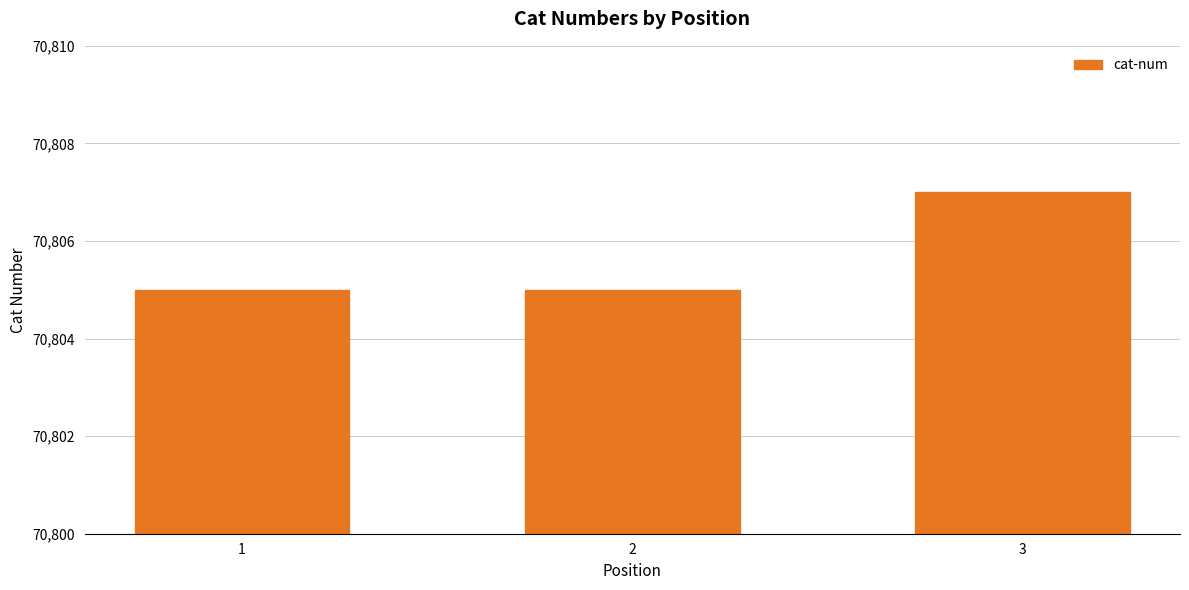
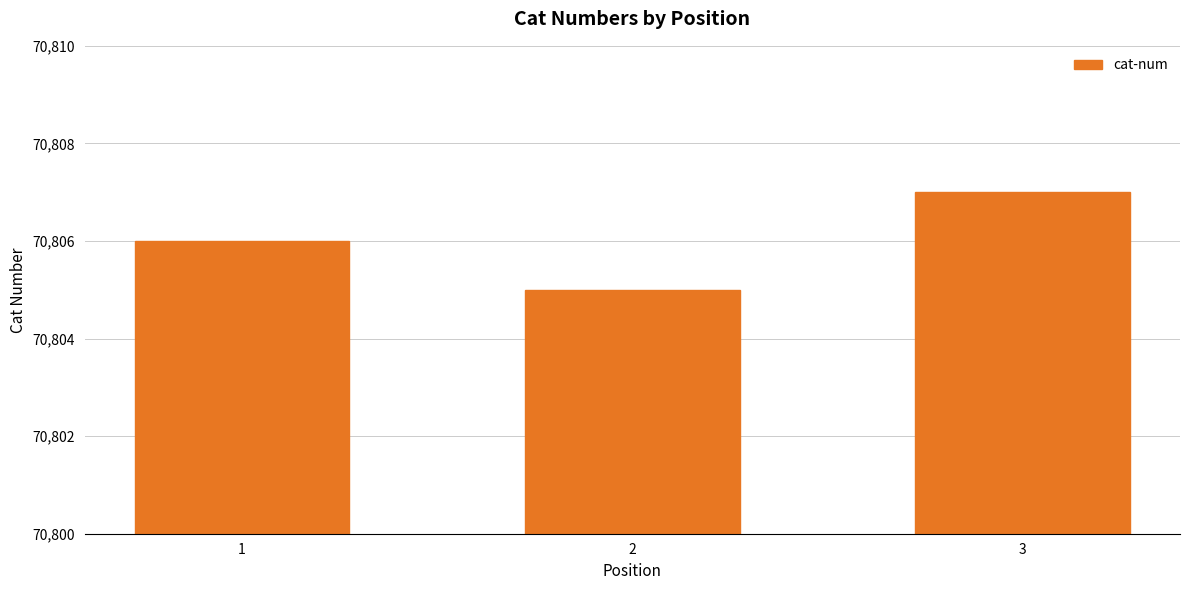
  {
-   "1": "70,805",
+   "1": "70,806",
    "2": "70,805",
    "3": "70,807"
  }
